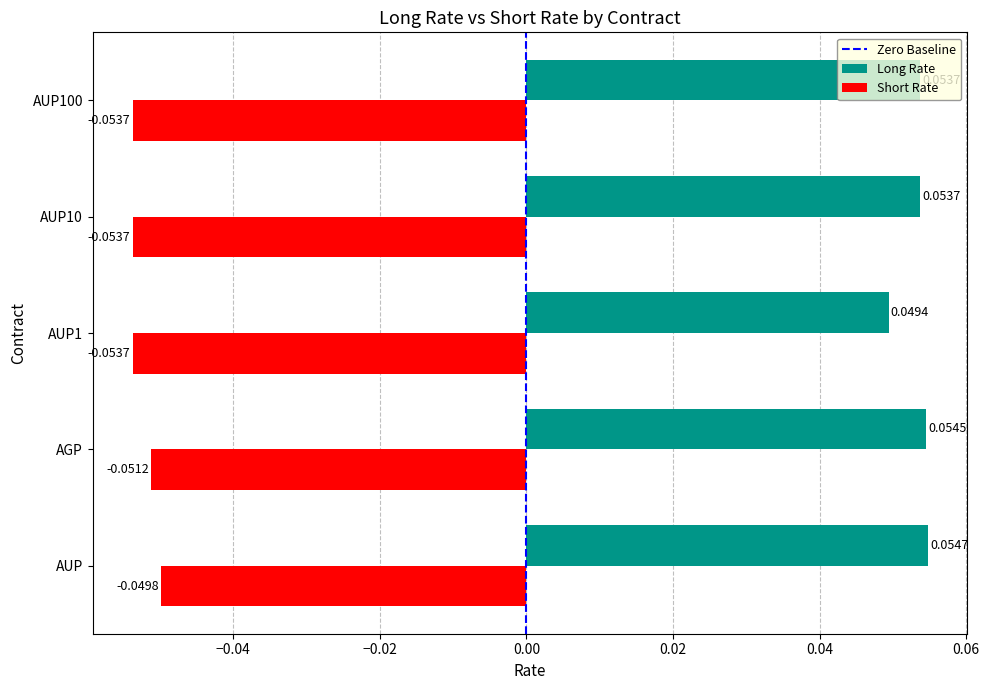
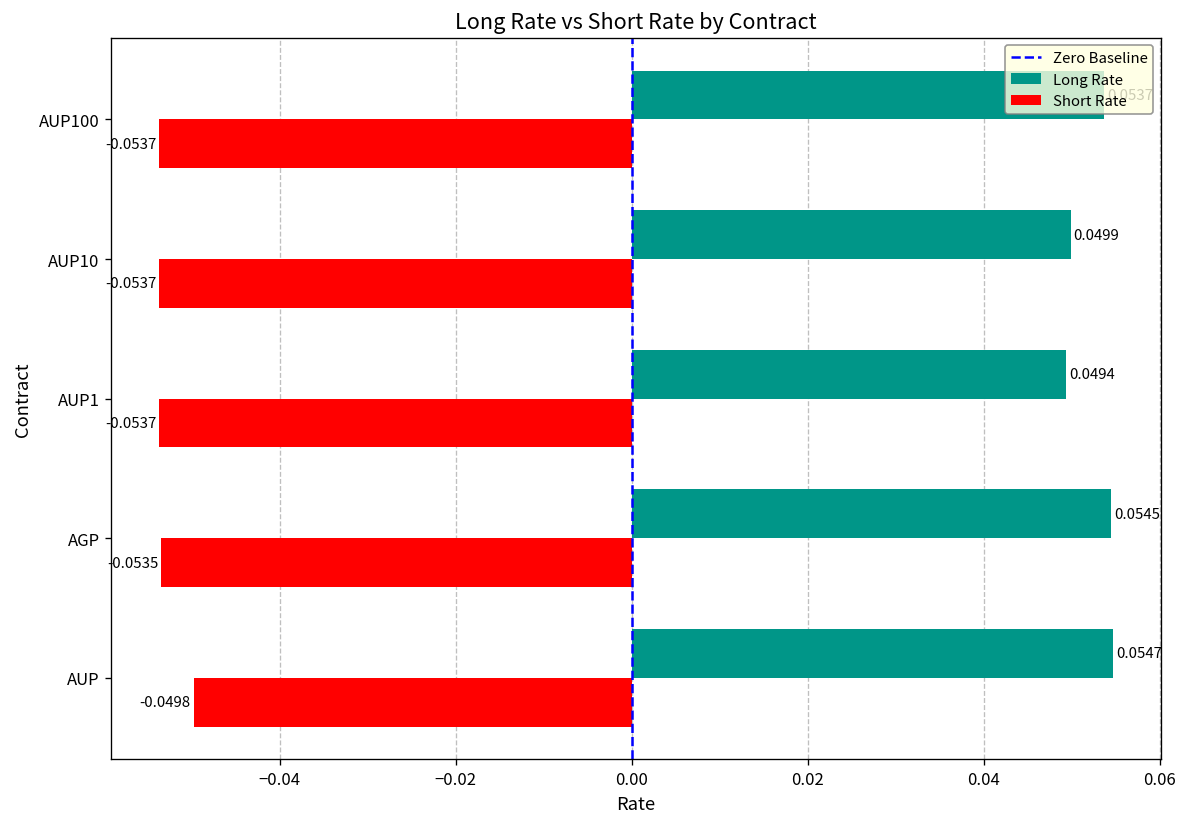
  {
    "Long Rate": {
-     "AUP10": 0.0537,
+     "AUP10": 0.0499,
      "AUP1": 0.0494,
      "AGP": 0.0545,
      "AUP": 0.0547
    },
    "Short Rate": {
      "AUP100": -0.0537,
      "AUP10": -0.0537,
      "AUP1": -0.0537,
-     "AGP": -0.0512,
+     "AGP": -0.0535,
      "AUP": -0.0498
    }
  }
